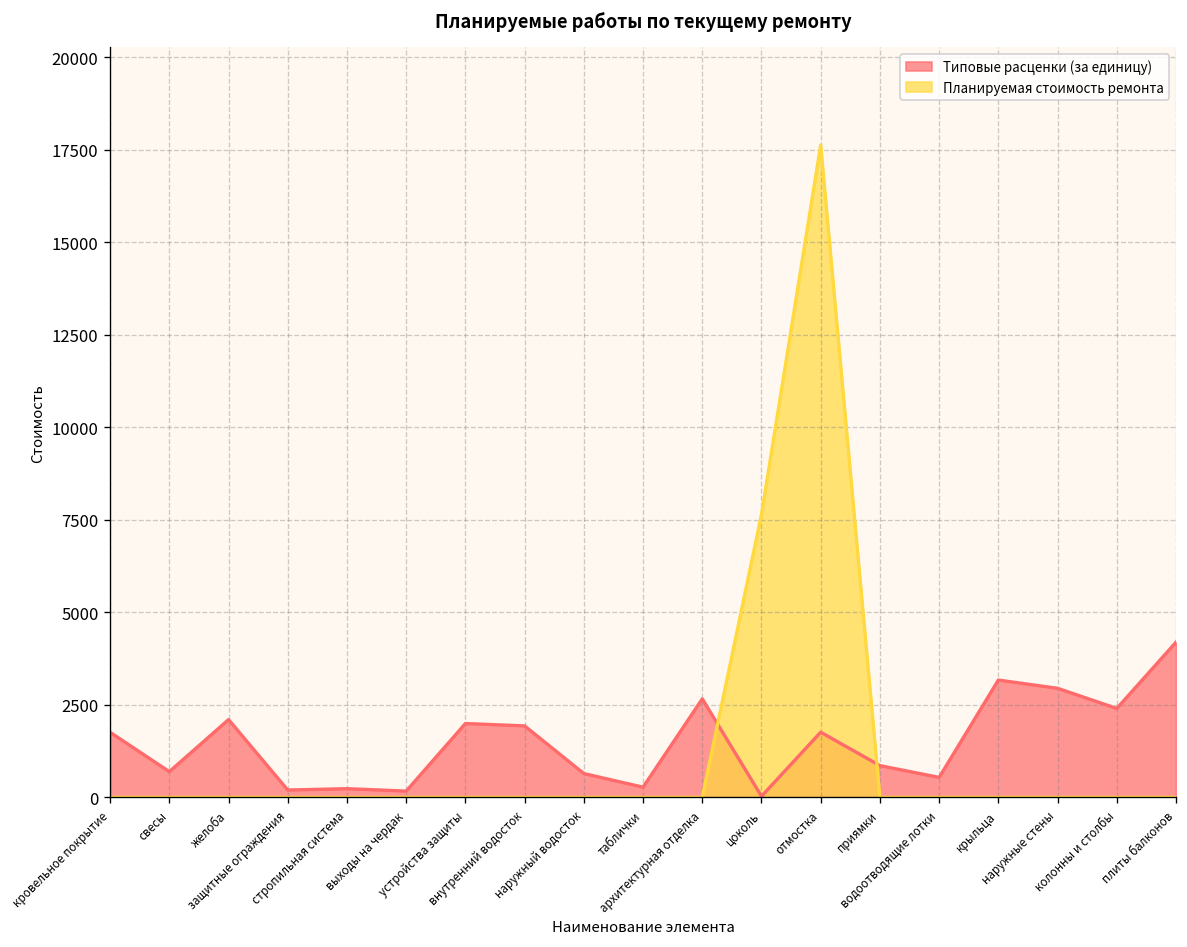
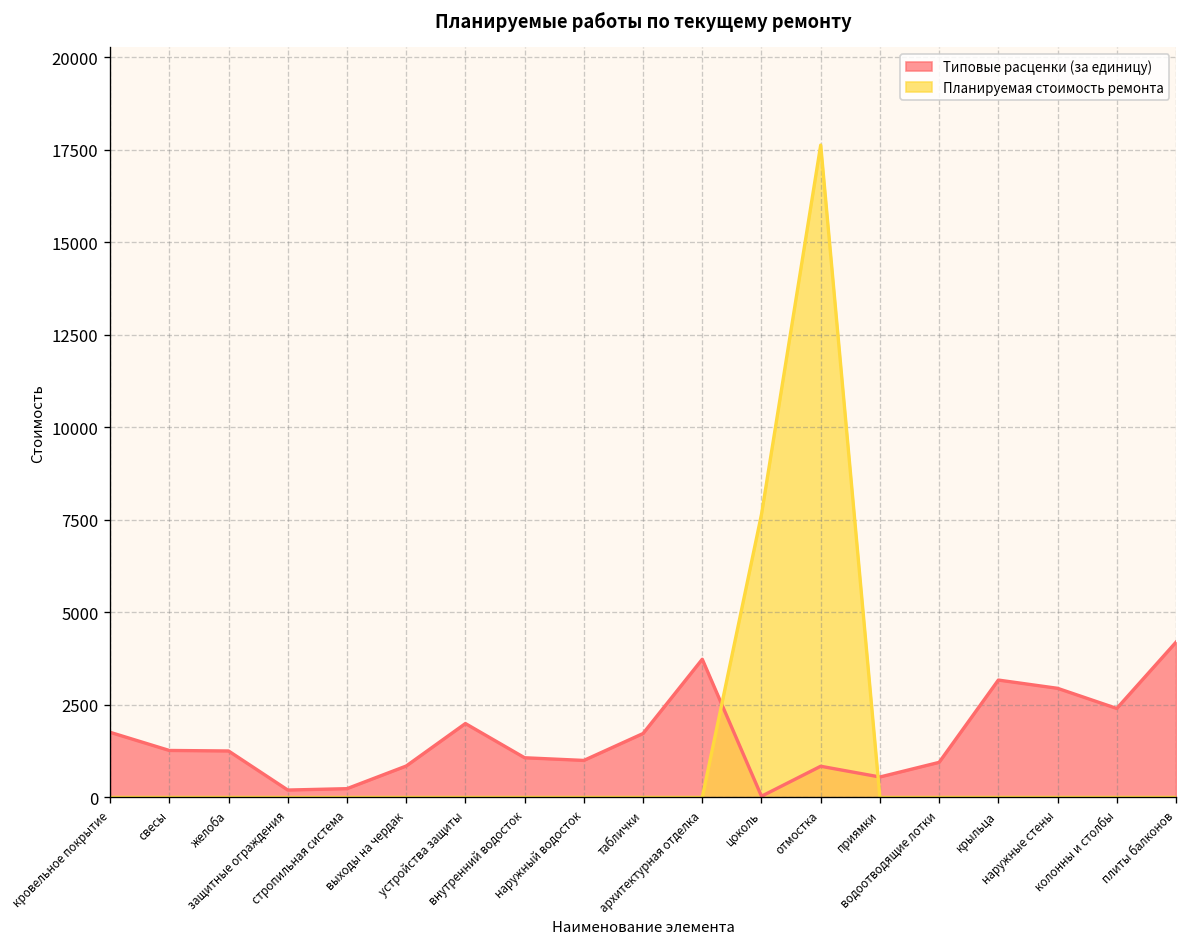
  {
    "Типовые расценки (за единицу)": {
      "кровельное покрытие": 1800,
-     "свесы": 700,
-     "желоба": 2100,
+     "свесы": 1300,
+     "желоба": 1300,
      "защитные ограждения": 200,
      "стропильная система": 200,
-     "выходы на чердак": 200,
+     "выходы на чердак": 800,
      "устройства защиты": 2000,
-     "внутренний водосток": 1900,
-     "наружный водосток": 600,
-     "таблички": 300,
-     "архитектурная отделка": 2700,
+     "внутренний водосток": 1100,
+     "наружный водосток": 1000,
+     "таблички": 1700,
+     "архитектурная отделка": 3700,
      "цоколь": 0,
-     "отмостка": 1800,
-     "приямки": 900,
-     "водоотводящие лотки": 500,
+     "отмостка": 800,
+     "приямки": 600,
+     "водоотводящие лотки": 900,
      "крыльца": 3200,
      "наружные стены": 2900,
      "колонны и столбы": 2400,
      "плиты балконов": 4200
    },
    "Планируемая стоимость ремонта": {
      "кровельное покрытие": 0,
      "свесы": 0,
      "желоба": 0,
      "защитные ограждения": 0,
      "стропильная система": 0,
      "выходы на чердак": 0,
      "устройства защиты": 0,
      "внутренний водосток": 0,
      "наружный водосток": 0,
      "таблички": 0,
      "архитектурная отделка": 0,
      "цоколь": 7600,
      "отмостка": 17600,
      "приямки": 0,
      "водоотводящие лотки": 0,
      "крыльца": 0,
      "наружные стены": 0,
      "колонны и столбы": 0,
      "плиты балконов": 0
    }
  }
